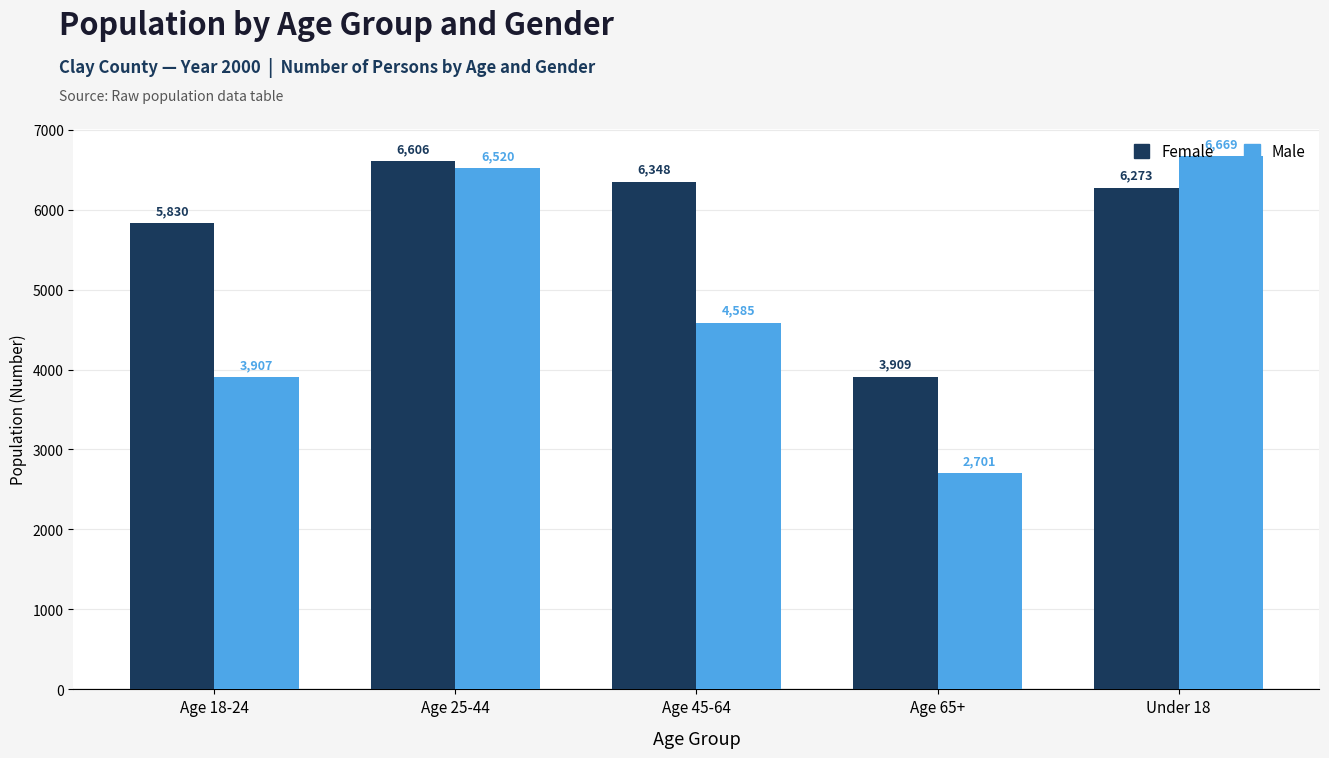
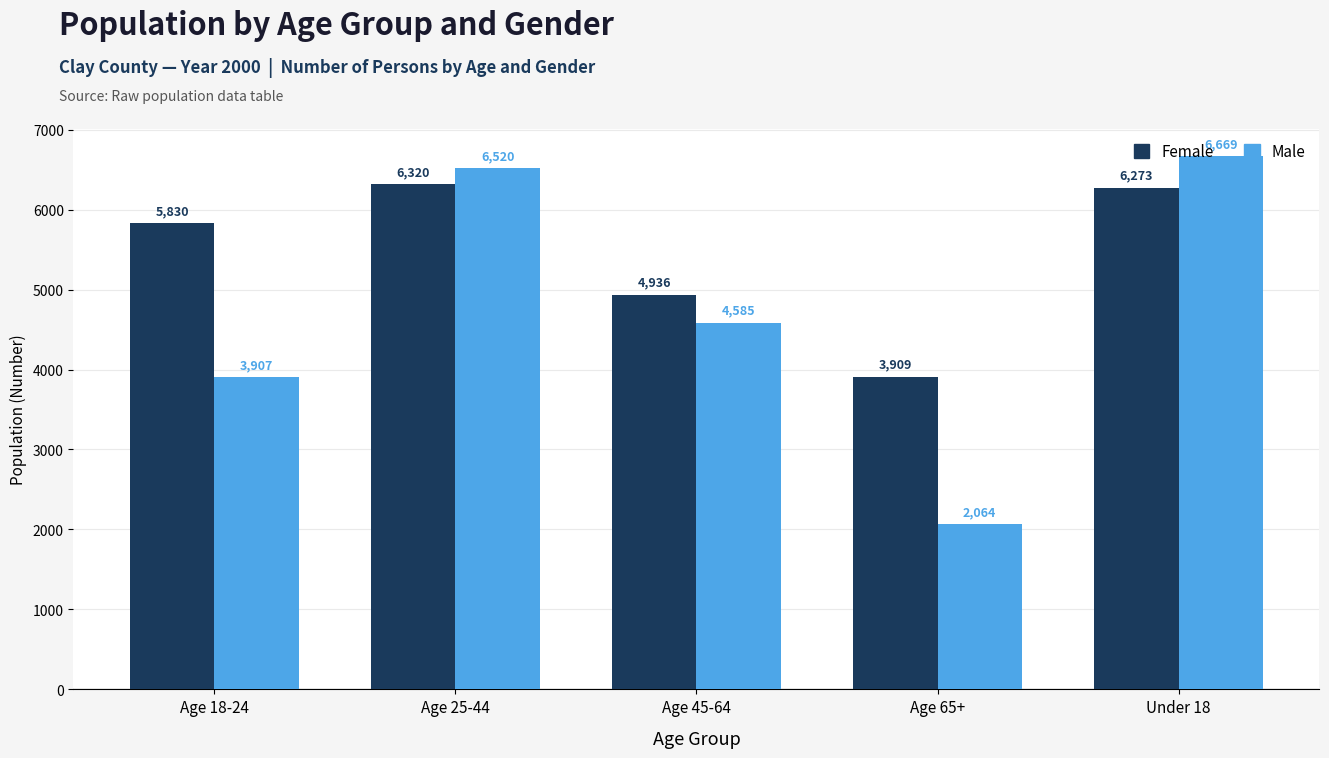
  {
    "Female": {
      "Age 18-24": "5,830",
-     "Age 25-44": "6,606",
-     "Age 45-64": "6,348",
+     "Age 25-44": "6,320",
+     "Age 45-64": "4,936",
      "Age 65+": "3,909",
      "Under 18": "6,273"
    },
    "Male": {
      "Age 18-24": "3,907",
      "Age 25-44": "6,520",
      "Age 45-64": "4,585",
-     "Age 65+": "2,701",
+     "Age 65+": "2,064",
      "Under 18": "6,669"
    }
  }
